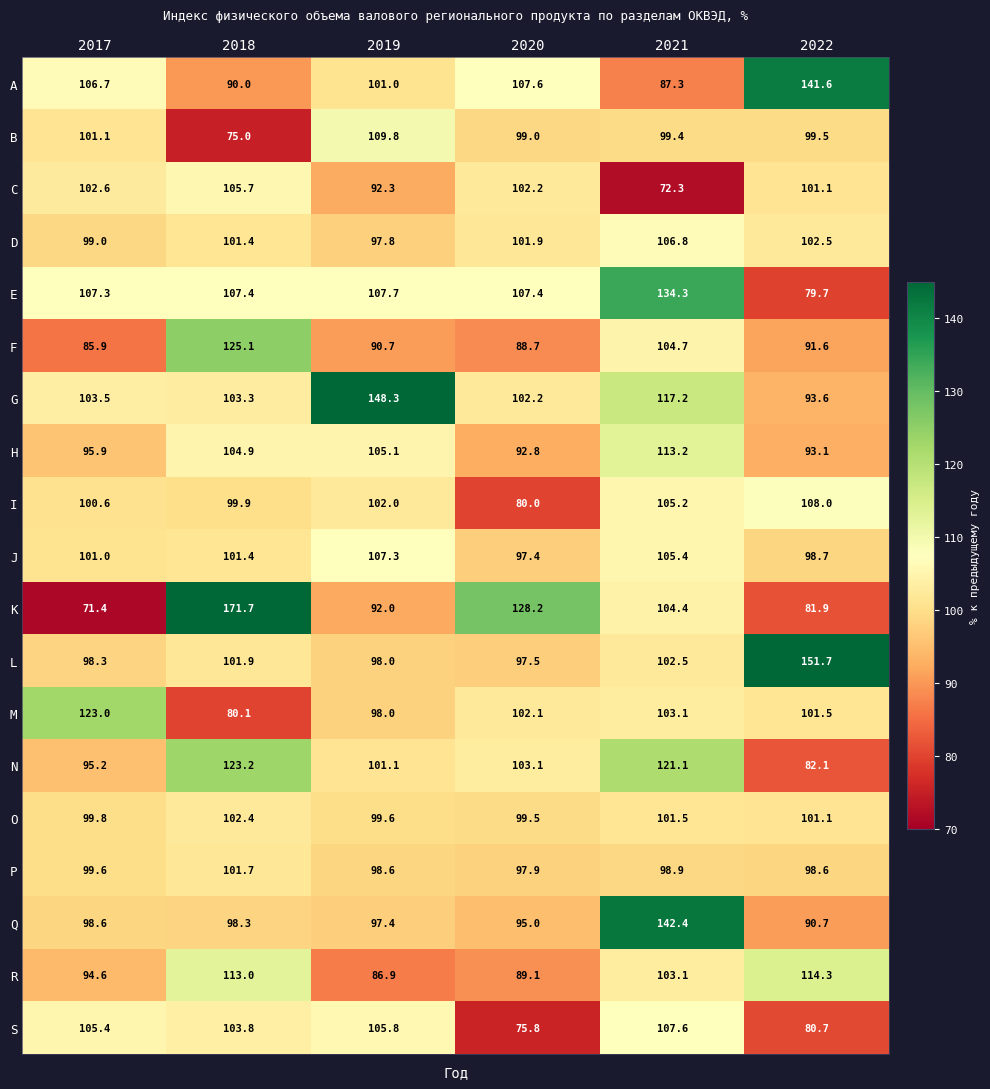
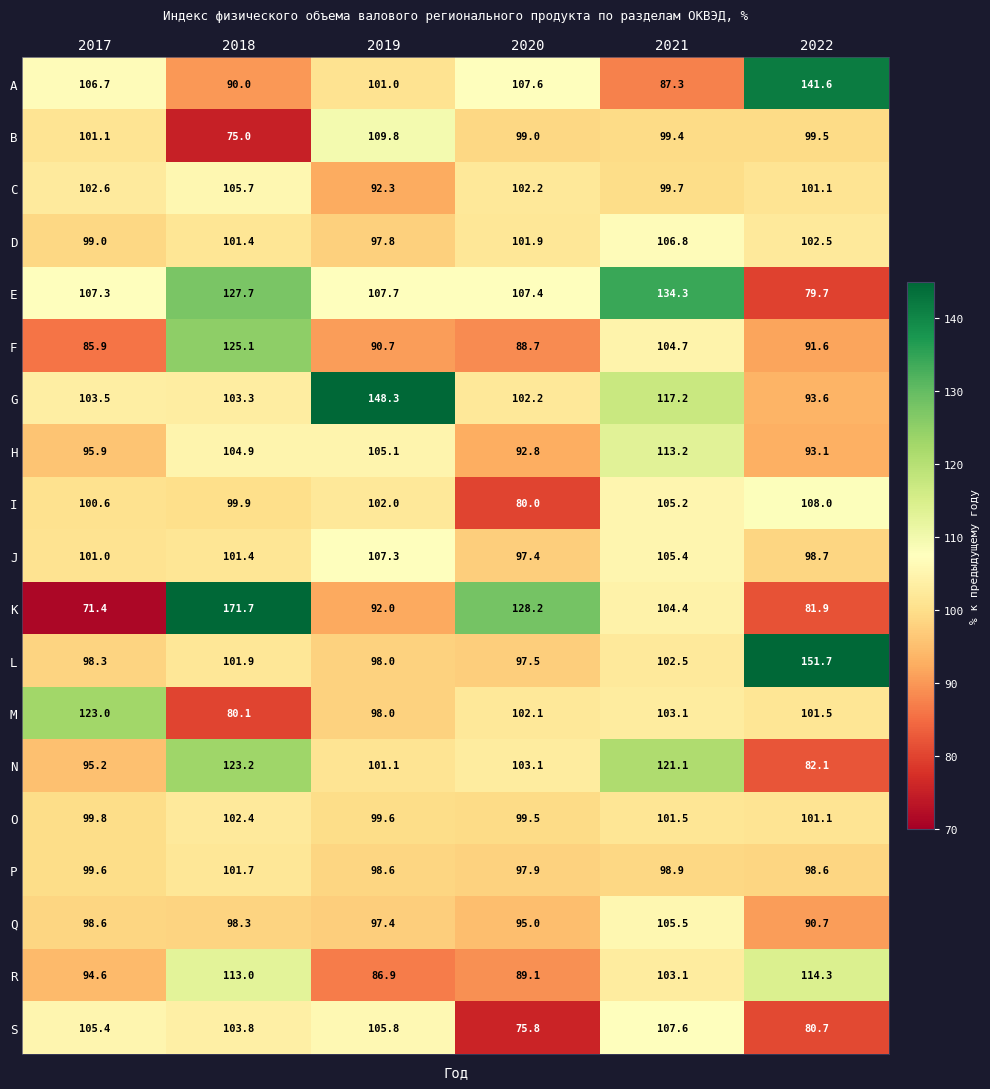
  {
    "A": {
      "2017": 106.7,
      "2018": 90.0,
      "2019": 101.0,
      "2020": 107.6,
      "2021": 87.3,
      "2022": 141.6
    },
    "B": {
      "2017": 101.1,
      "2018": 75.0,
      "2019": 109.8,
      "2020": 99.0,
      "2021": 99.4,
      "2022": 99.5
    },
    "C": {
      "2017": 102.6,
      "2018": 105.7,
      "2019": 92.3,
      "2020": 102.2,
-     "2021": 72.3,
+     "2021": 99.7,
      "2022": 101.1
    },
    "D": {
      "2017": 99.0,
      "2018": 101.4,
      "2019": 97.8,
      "2020": 101.9,
      "2021": 106.8,
      "2022": 102.5
    },
    "E": {
      "2017": 107.3,
-     "2018": 107.4,
+     "2018": 127.7,
      "2019": 107.7,
      "2020": 107.4,
      "2021": 134.3,
      "2022": 79.7
    },
    "F": {
      "2017": 85.9,
      "2018": 125.1,
      "2019": 90.7,
      "2020": 88.7,
      "2021": 104.7,
      "2022": 91.6
    },
    "G": {
      "2017": 103.5,
      "2018": 103.3,
      "2019": 148.3,
      "2020": 102.2,
      "2021": 117.2,
      "2022": 93.6
    },
    "H": {
      "2017": 95.9,
      "2018": 104.9,
      "2019": 105.1,
      "2020": 92.8,
      "2021": 113.2,
      "2022": 93.1
    },
    "I": {
      "2017": 100.6,
      "2018": 99.9,
      "2019": 102.0,
      "2020": 80.0,
      "2021": 105.2,
      "2022": 108.0
    },
    "J": {
      "2017": 101.0,
      "2018": 101.4,
      "2019": 107.3,
      "2020": 97.4,
      "2021": 105.4,
      "2022": 98.7
    },
    "K": {
      "2017": 71.4,
      "2018": 171.7,
      "2019": 92.0,
      "2020": 128.2,
      "2021": 104.4,
      "2022": 81.9
    },
    "L": {
      "2017": 98.3,
      "2018": 101.9,
      "2019": 98.0,
      "2020": 97.5,
      "2021": 102.5,
      "2022": 151.7
    },
    "M": {
      "2017": 123.0,
      "2018": 80.1,
      "2019": 98.0,
      "2020": 102.1,
      "2021": 103.1,
      "2022": 101.5
    },
    "N": {
      "2017": 95.2,
      "2018": 123.2,
      "2019": 101.1,
      "2020": 103.1,
      "2021": 121.1,
      "2022": 82.1
    },
    "O": {
      "2017": 99.8,
      "2018": 102.4,
      "2019": 99.6,
      "2020": 99.5,
      "2021": 101.5,
      "2022": 101.1
    },
    "P": {
      "2017": 99.6,
      "2018": 101.7,
      "2019": 98.6,
      "2020": 97.9,
      "2021": 98.9,
      "2022": 98.6
    },
    "Q": {
      "2017": 98.6,
      "2018": 98.3,
      "2019": 97.4,
      "2020": 95.0,
-     "2021": 142.4,
+     "2021": 105.5,
      "2022": 90.7
    },
    "R": {
      "2017": 94.6,
      "2018": 113.0,
      "2019": 86.9,
      "2020": 89.1,
      "2021": 103.1,
      "2022": 114.3
    },
    "S": {
      "2017": 105.4,
      "2018": 103.8,
      "2019": 105.8,
      "2020": 75.8,
      "2021": 107.6,
      "2022": 80.7
    }
  }
